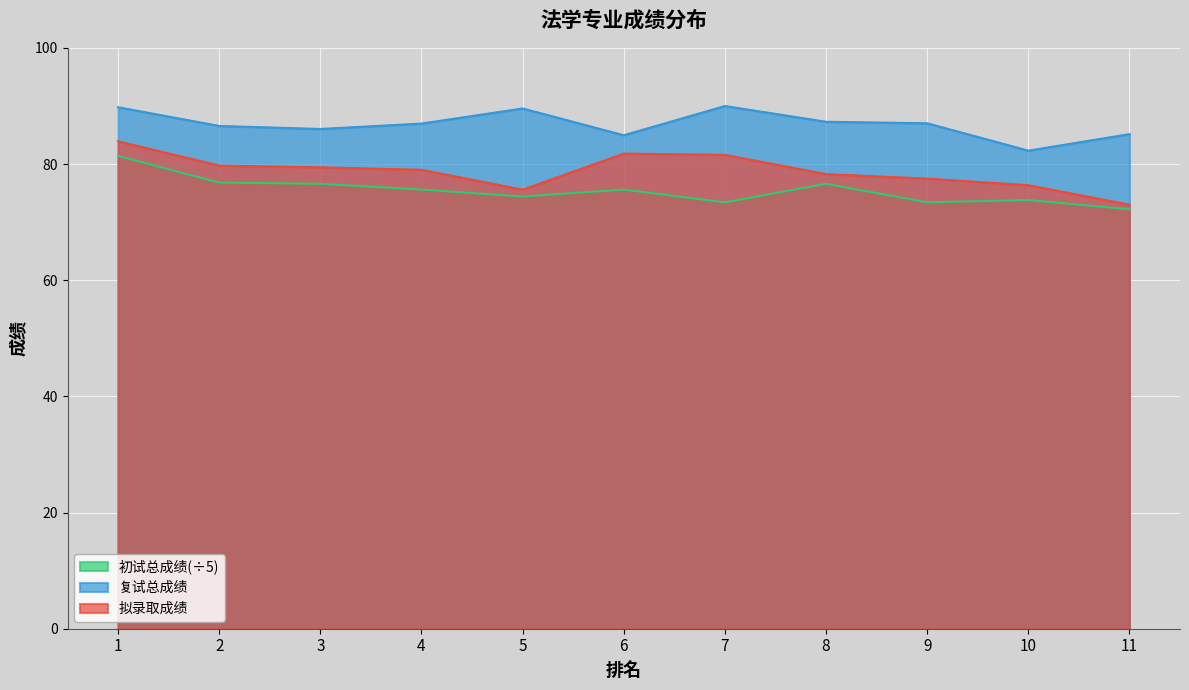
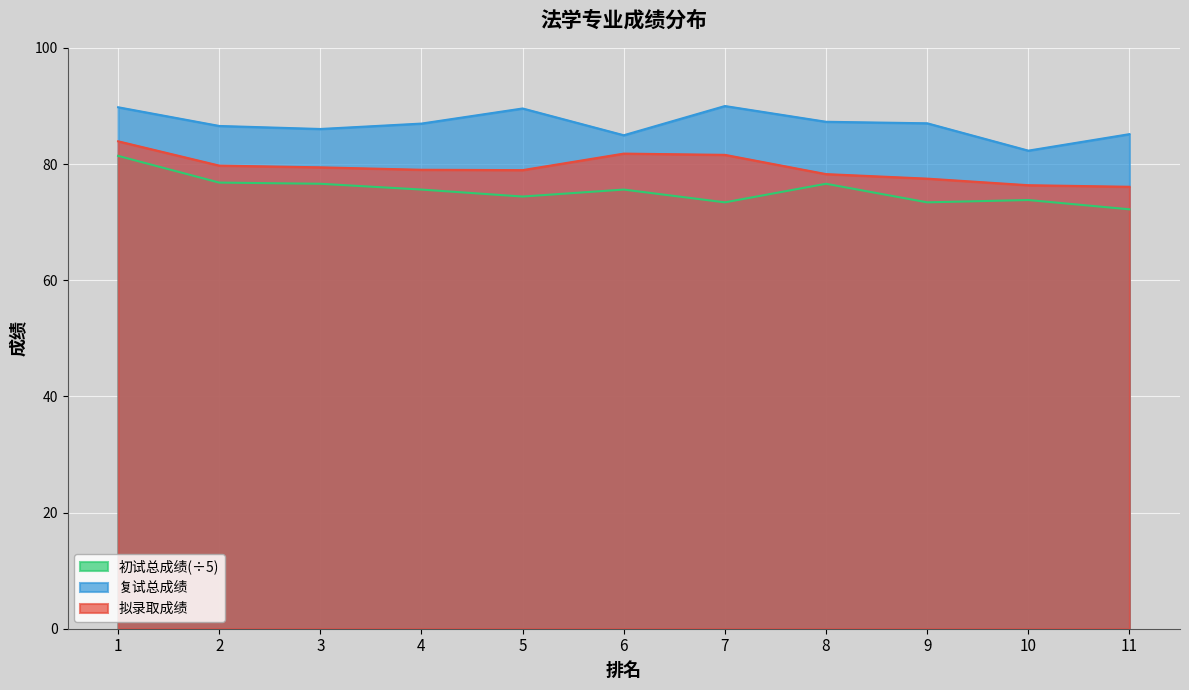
  {
    "初试总成绩(÷5)": {
      "1": 81,
      "2": 77,
      "3": 77,
      "4": 76,
      "5": 74,
      "6": 76,
      "7": 73,
      "8": 77,
      "9": 73,
      "10": 74,
      "11": 72
    },
    "复试总成绩": {
      "1": 90,
      "2": 87,
      "3": 86,
      "4": 87,
      "5": 90,
      "6": 85,
      "7": 90,
      "8": 87,
      "9": 87,
      "10": 82,
      "11": 85
    },
    "拟录取成绩": {
      "1": 84,
      "2": 80,
      "3": 79,
      "4": 79,
-     "5": 76,
+     "5": 79,
      "6": 82,
      "7": 82,
      "8": 78,
      "9": 77,
      "10": 76,
-     "11": 73
+     "11": 76
    }
  }
